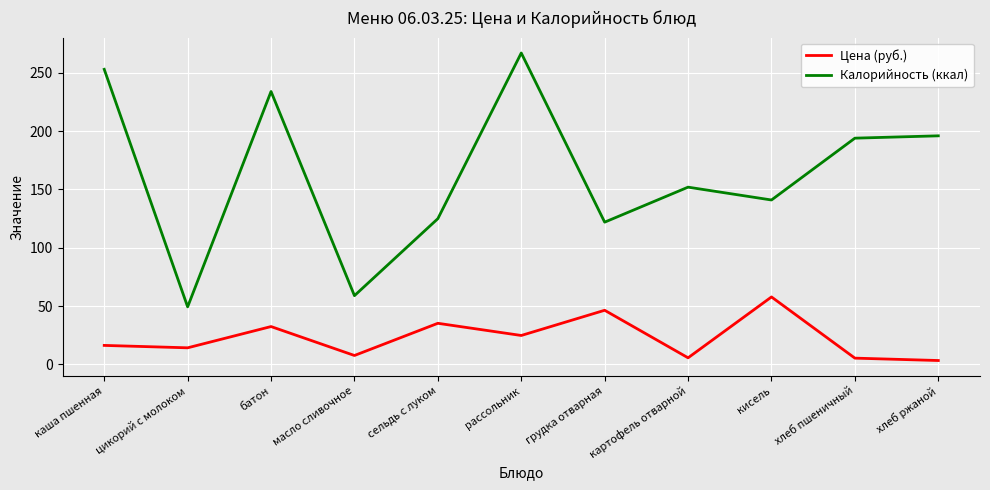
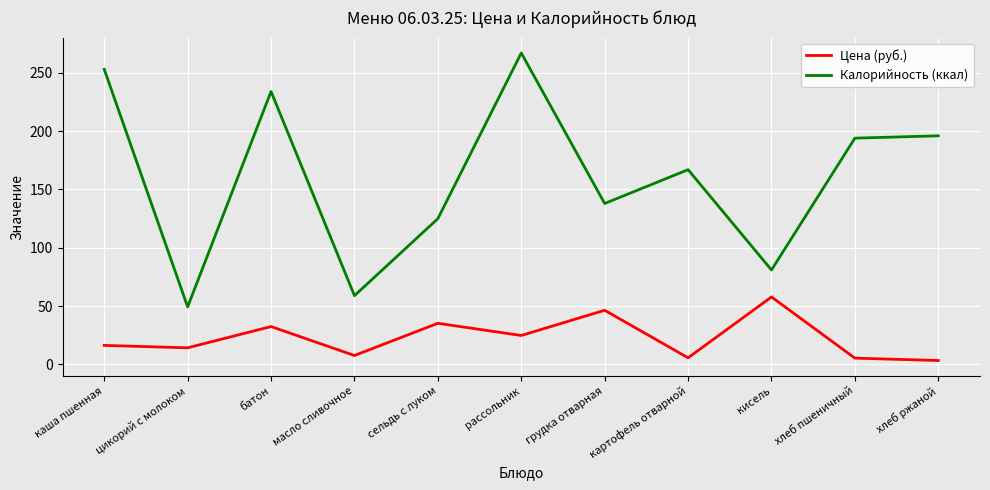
  {
    "Цена (руб.)": {
      "каша пшенная": 16,
      "цикорий с молоком": 14,
      "батон": 33,
      "масло сливочное": 8,
      "сельдь с луком": 35,
      "рассольник": 25,
      "грудка отварная": 46,
      "картофель отварной": 6,
      "кисель": 58,
      "хлеб пшеничный": 5,
      "хлеб ржаной": 3
    },
    "Калорийность (ккал)": {
      "каша пшенная": 253,
      "цикорий с молоком": 49,
      "батон": 234,
      "масло сливочное": 59,
      "сельдь с луком": 125,
      "рассольник": 267,
-     "грудка отварная": 122,
-     "картофель отварной": 152,
-     "кисель": 141,
+     "грудка отварная": 138,
+     "картофель отварной": 167,
+     "кисель": 81,
      "хлеб пшеничный": 194,
      "хлеб ржаной": 196
    }
  }
